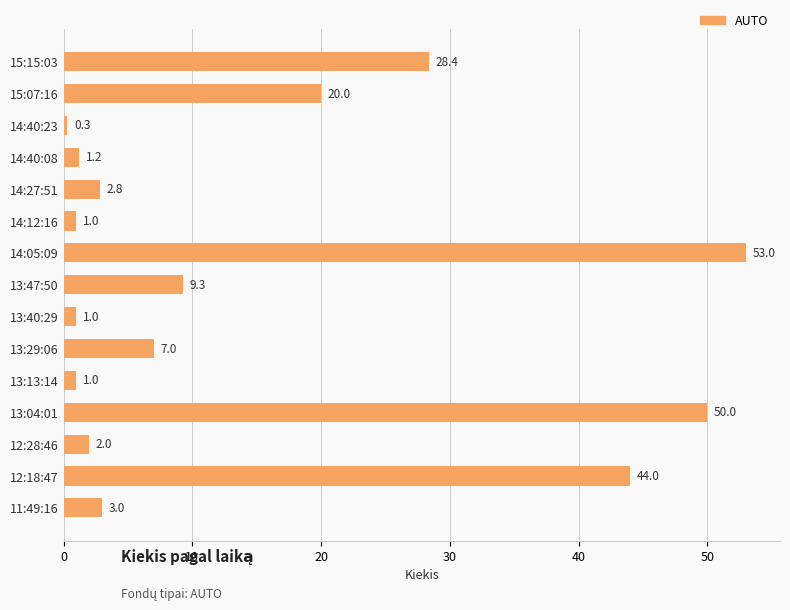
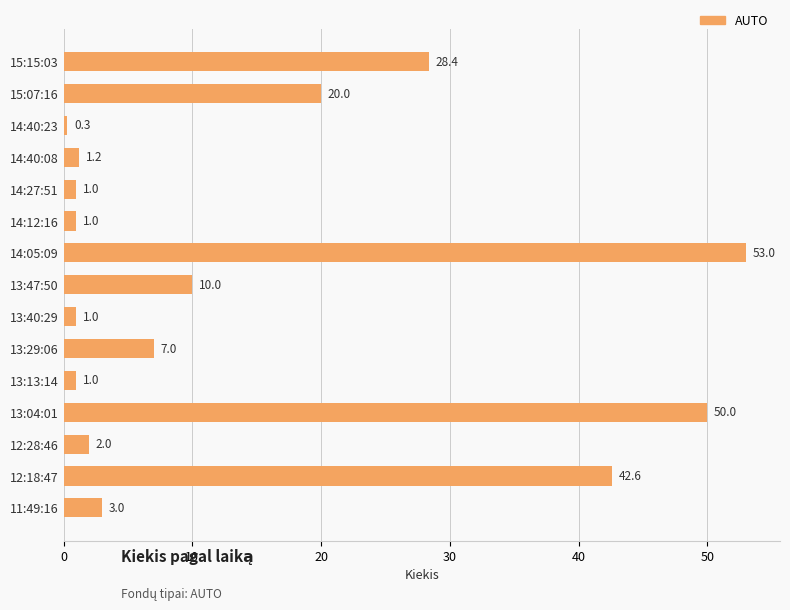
  {
    "15:15:03": 28.4,
    "15:07:16": 20.0,
    "14:40:23": 0.3,
    "14:40:08": 1.2,
-   "14:27:51": 2.8,
+   "14:27:51": 1.0,
    "14:12:16": 1.0,
    "14:05:09": 53.0,
-   "13:47:50": 9.3,
+   "13:47:50": 10.0,
    "13:40:29": 1.0,
    "13:29:06": 7.0,
    "13:13:14": 1.0,
    "13:04:01": 50.0,
    "12:28:46": 2.0,
-   "12:18:47": 44.0,
+   "12:18:47": 42.6,
    "11:49:16": 3.0
  }
